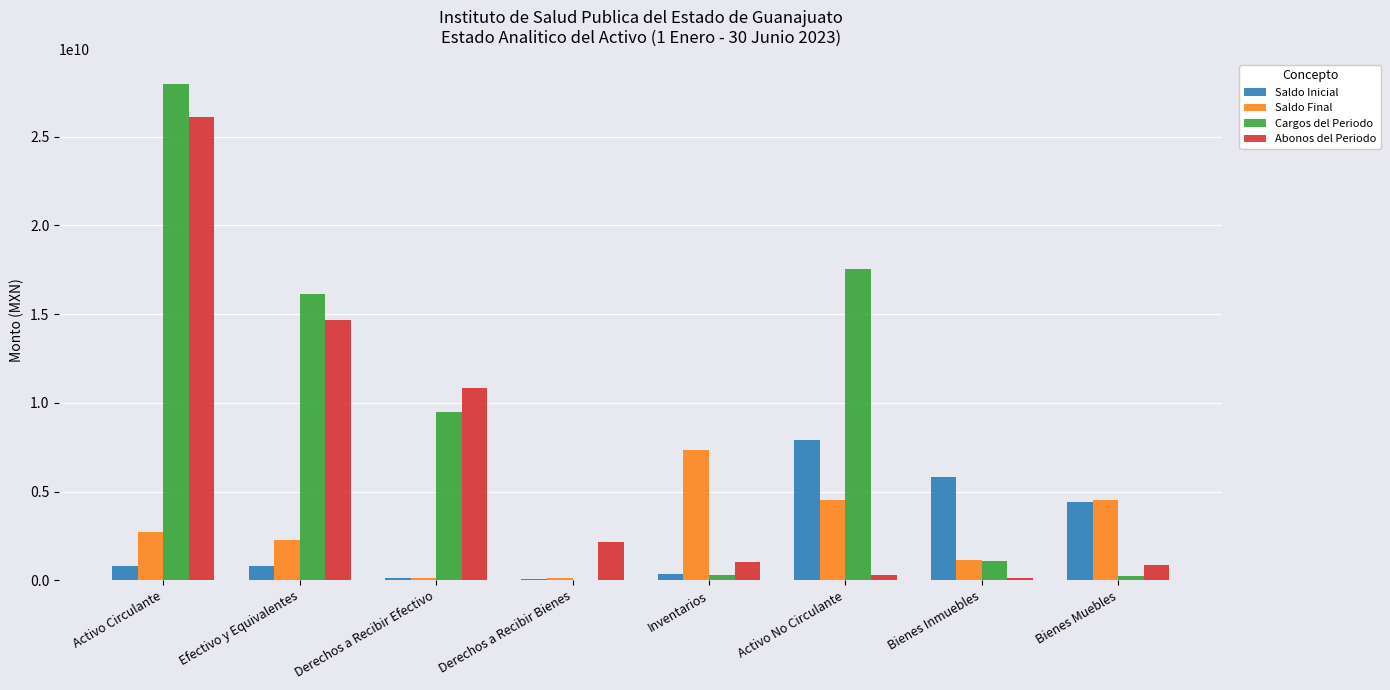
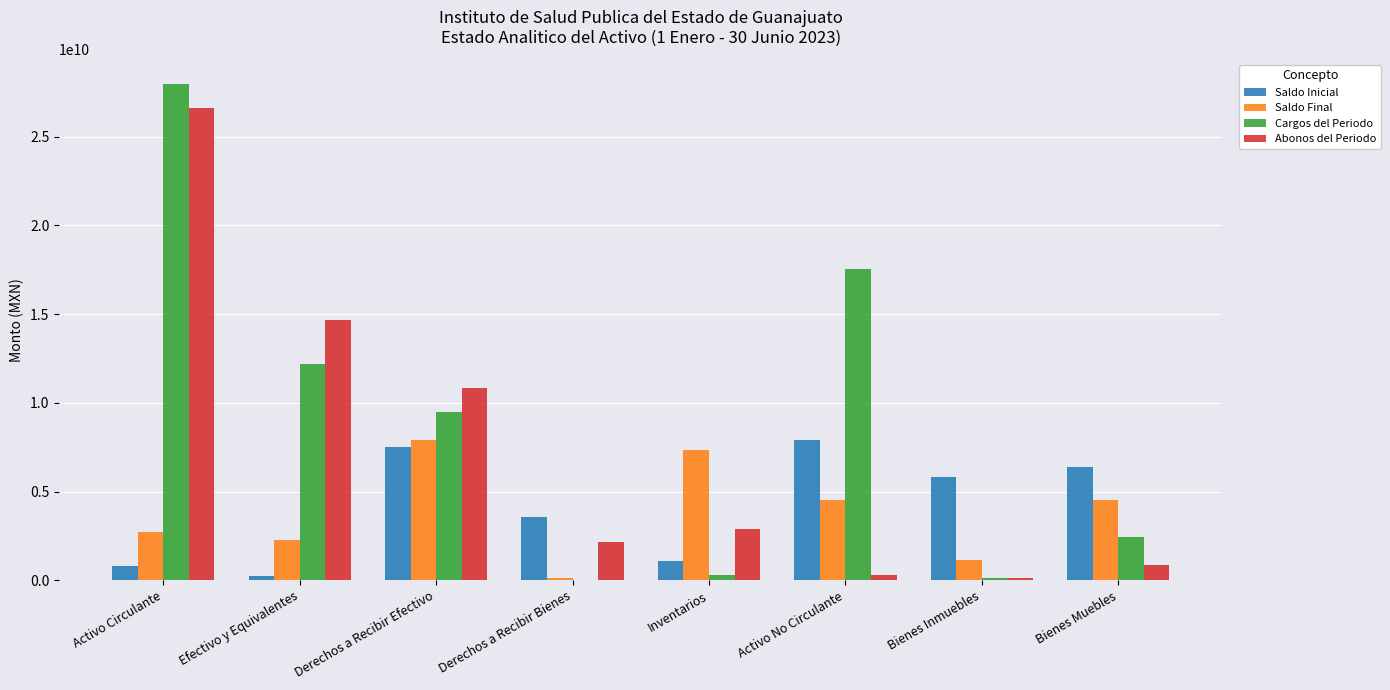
  {
    "Saldo Inicial": {
      "Activo Circulante": 800000000,
-     "Efectivo y Equivalentes": 800000000,
-     "Derechos a Recibir Efectivo": 100000000,
-     "Derechos a Recibir Bienes": 100000000,
-     "Inventarios": 300000000,
+     "Efectivo y Equivalentes": 200000000,
+     "Derechos a Recibir Efectivo": 7500000000,
+     "Derechos a Recibir Bienes": 3600000000,
+     "Inventarios": 1100000000,
      "Activo No Circulante": 7900000000,
      "Bienes Inmuebles": 5800000000,
-     "Bienes Muebles": 4400000000
+     "Bienes Muebles": 6400000000
    },
    "Saldo Final": {
      "Activo Circulante": 2700000000,
      "Efectivo y Equivalentes": 2300000000,
-     "Derechos a Recibir Efectivo": 200000000,
+     "Derechos a Recibir Efectivo": 7900000000,
      "Inventarios": 7300000000,
      "Activo No Circulante": 4500000000,
      "Bienes Inmuebles": 1100000000,
      "Bienes Muebles": 4500000000
    },
    "Cargos del Periodo": {
      "Activo Circulante": 28000000000,
-     "Efectivo y Equivalentes": 16100000000,
+     "Efectivo y Equivalentes": 12200000000,
      "Derechos a Recibir Efectivo": 9500000000,
      "Inventarios": 300000000,
      "Activo No Circulante": 17600000000,
-     "Bienes Inmuebles": 1100000000,
-     "Bienes Muebles": 200000000
+     "Bienes Inmuebles": 100000000,
+     "Bienes Muebles": 2400000000
    },
    "Abonos del Periodo": {
-     "Activo Circulante": 26100000000,
+     "Activo Circulante": 26600000000,
      "Efectivo y Equivalentes": 14700000000,
      "Derechos a Recibir Efectivo": 10800000000,
      "Derechos a Recibir Bienes": 2100000000,
-     "Inventarios": 1100000000,
+     "Inventarios": 2900000000,
      "Activo No Circulante": 300000000,
      "Bienes Inmuebles": 200000000,
      "Bienes Muebles": 900000000
    }
  }
